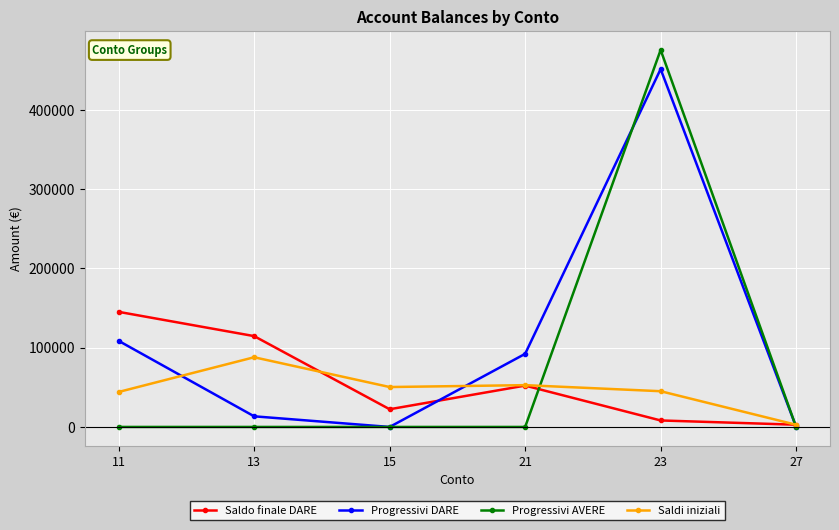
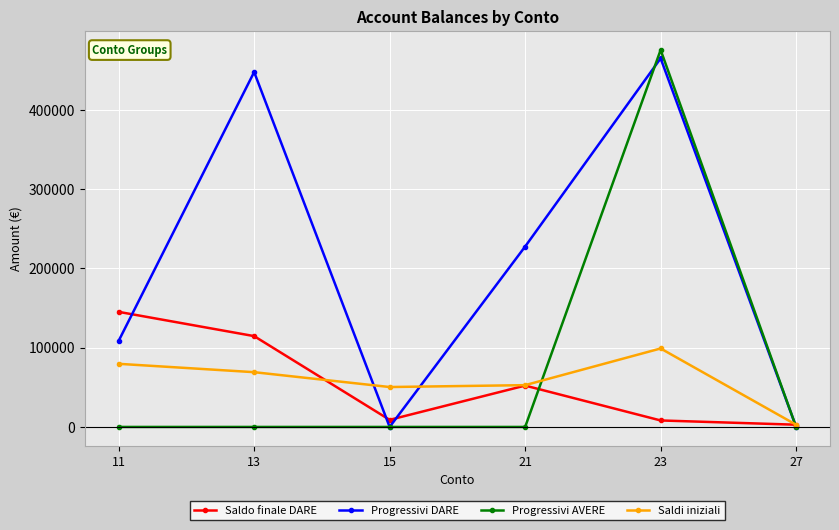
  {
    "Saldo finale DARE": {
      "11": 150000,
      "13": 110000,
-     "15": 20000,
+     "15": 10000,
      "23": 10000
    },
    "Progressivi DARE": {
      "11": 110000,
-     "13": 10000,
-     "21": 90000,
-     "23": 450000
+     "13": 450000,
+     "21": 230000,
+     "23": 460000
    },
    "Progressivi AVERE": {
      "11": 0,
      "13": 0,
      "21": 0,
      "23": 480000
    },
    "Saldi iniziali": {
-     "11": 40000,
-     "13": 90000,
+     "11": 80000,
+     "13": 70000,
      "15": 50000,
-     "23": 50000
+     "23": 100000
    }
  }
